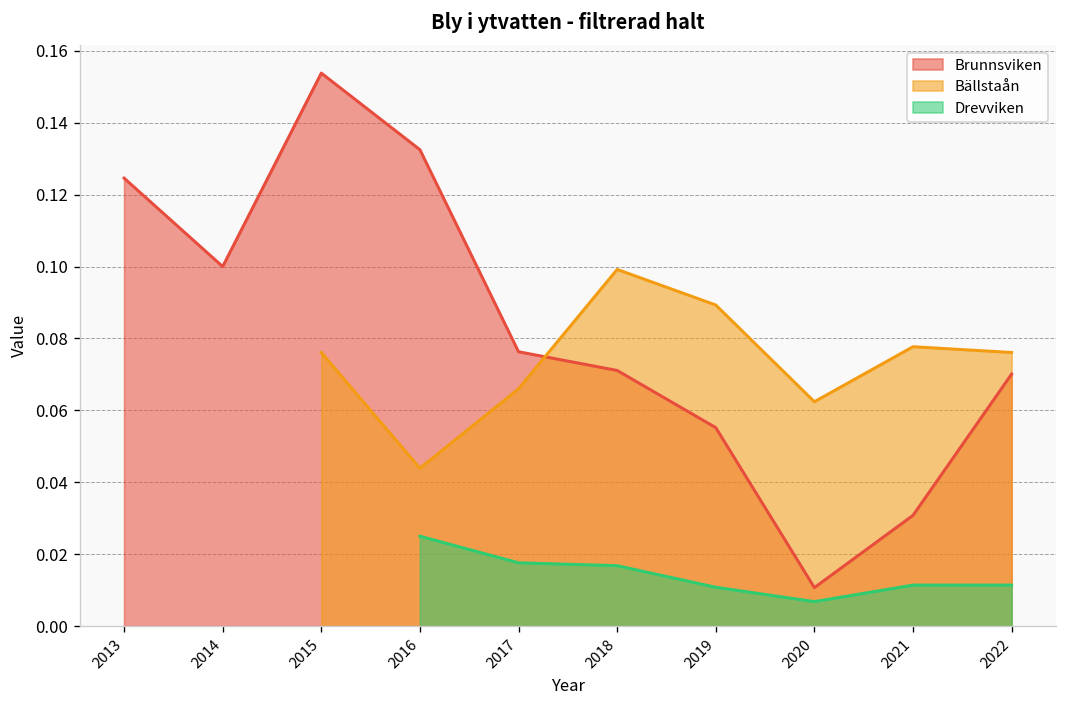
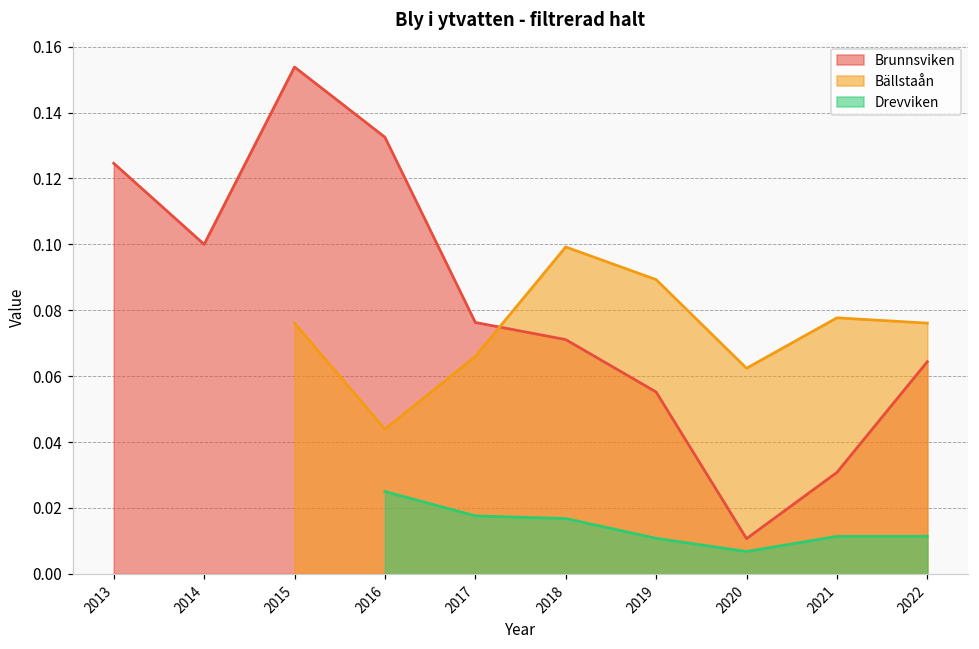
  {
    "Brunnsviken": {
      "2013": 0.125,
      "2014": 0.100,
      "2015": 0.154,
      "2016": 0.133,
      "2017": 0.076,
      "2018": 0.071,
      "2019": 0.055,
      "2020": 0.011,
      "2021": 0.031,
-     "2022": 0.070
+     "2022": 0.064
    },
    "Bällstaån": {
      "2015": 0.076,
      "2016": 0.044,
      "2017": 0.066,
      "2018": 0.099,
      "2019": 0.089,
      "2020": 0.062,
      "2021": 0.078,
      "2022": 0.076
    },
    "Drevviken": {
      "2016": 0.025,
      "2017": 0.018,
      "2018": 0.017,
      "2019": 0.011,
      "2020": 0.007,
      "2021": 0.011,
      "2022": 0.011
    }
  }
